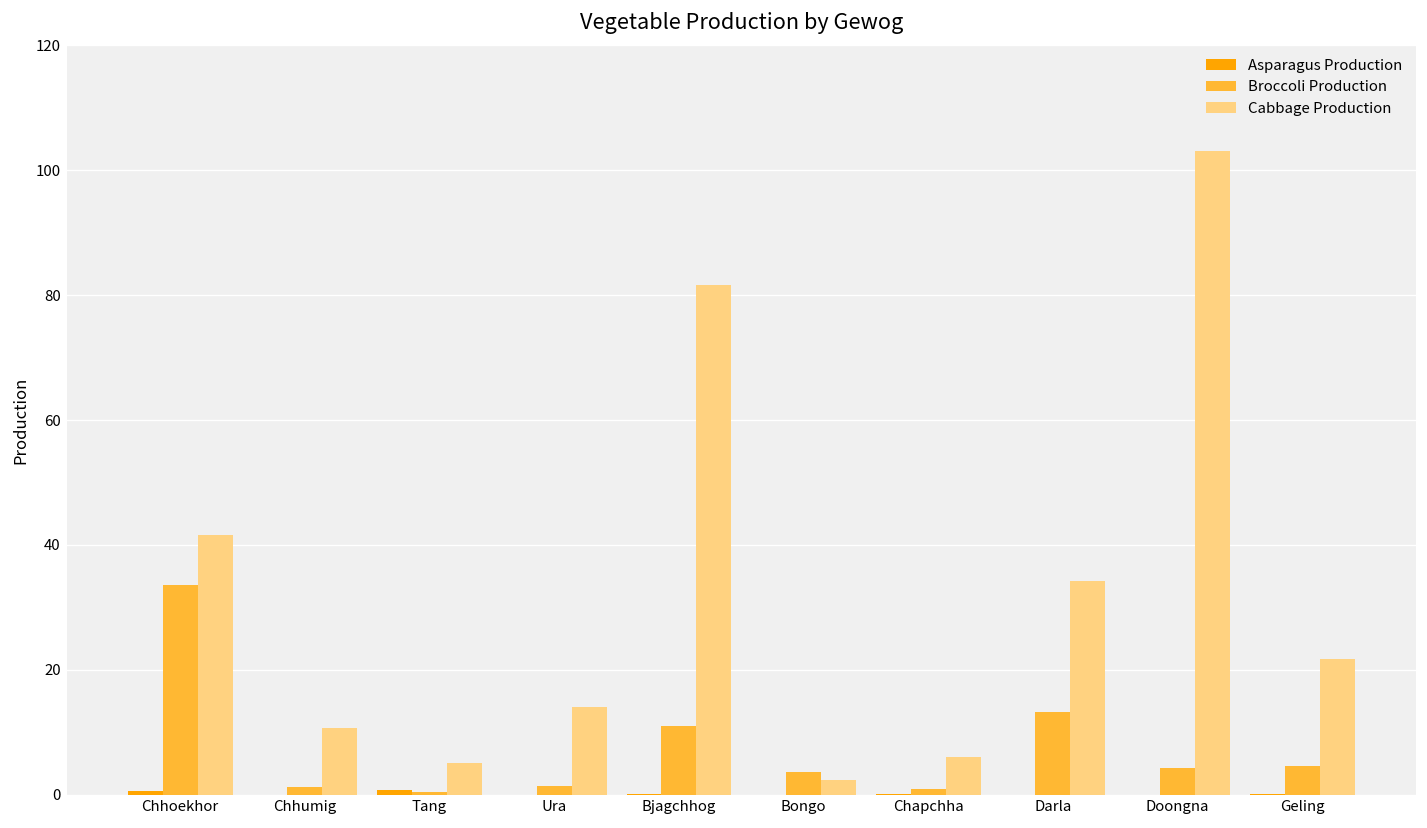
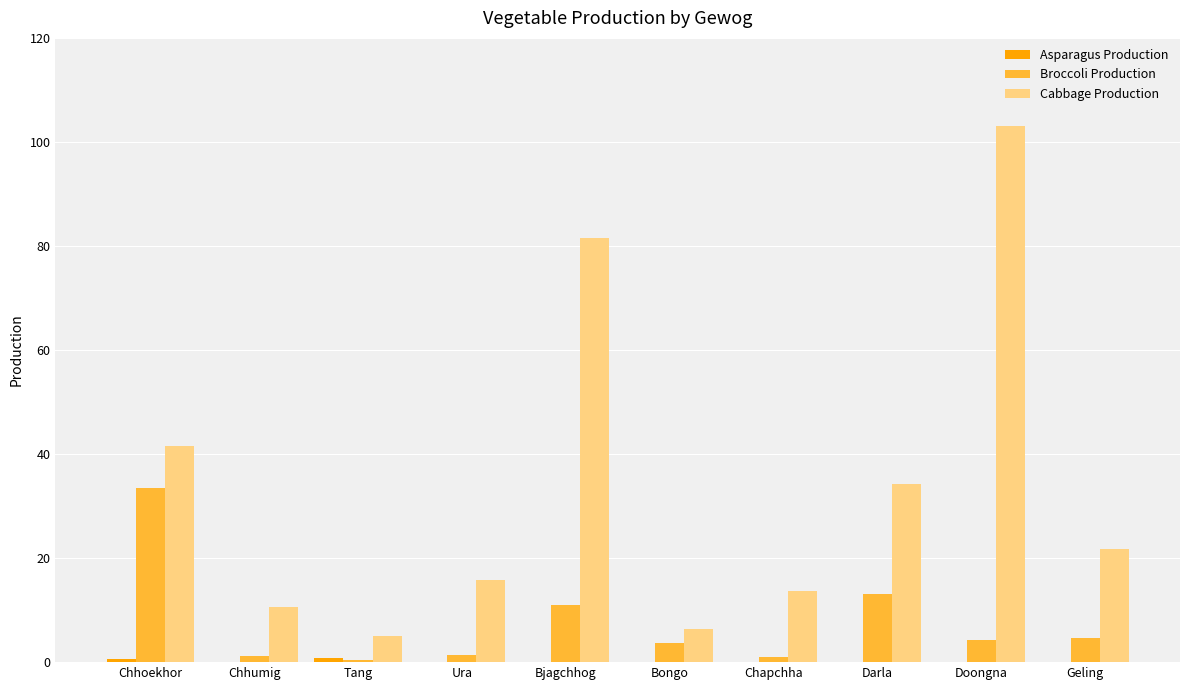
  {
    "Cabbage Production": {
      "Chhoekhor": 42,
      "Chhumig": 11,
      "Tang": 5,
-     "Ura": 14,
+     "Ura": 16,
      "Bjagchhog": 82,
-     "Bongo": 2,
-     "Chapchha": 6,
+     "Bongo": 6,
+     "Chapchha": 14,
      "Darla": 34,
      "Doongna": 103,
      "Geling": 22
    }
  }
